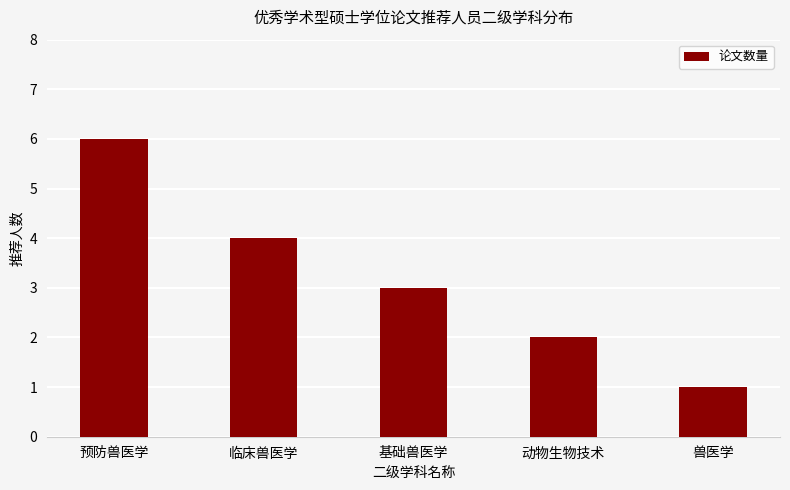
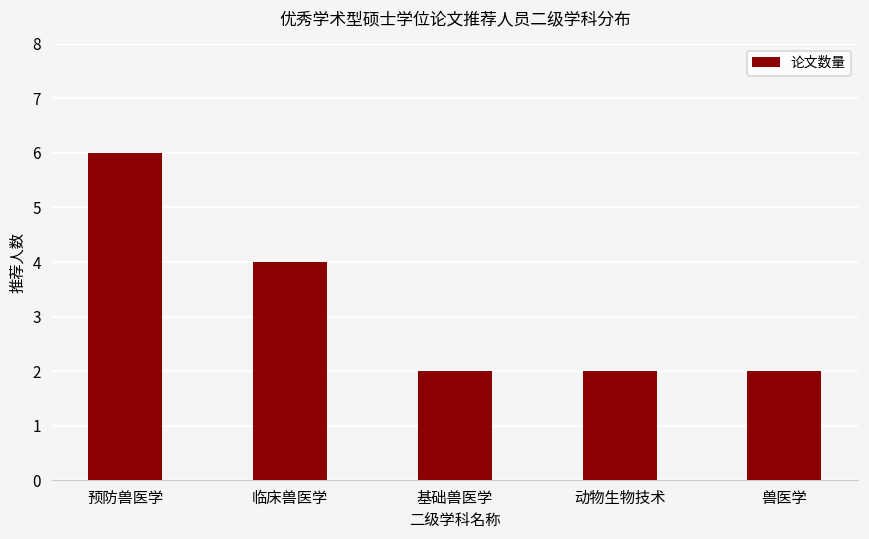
  {
    "预防兽医学": 6,
    "临床兽医学": 4,
-   "基础兽医学": 3,
+   "基础兽医学": 2,
    "动物生物技术": 2,
-   "兽医学": 1
+   "兽医学": 2
  }
